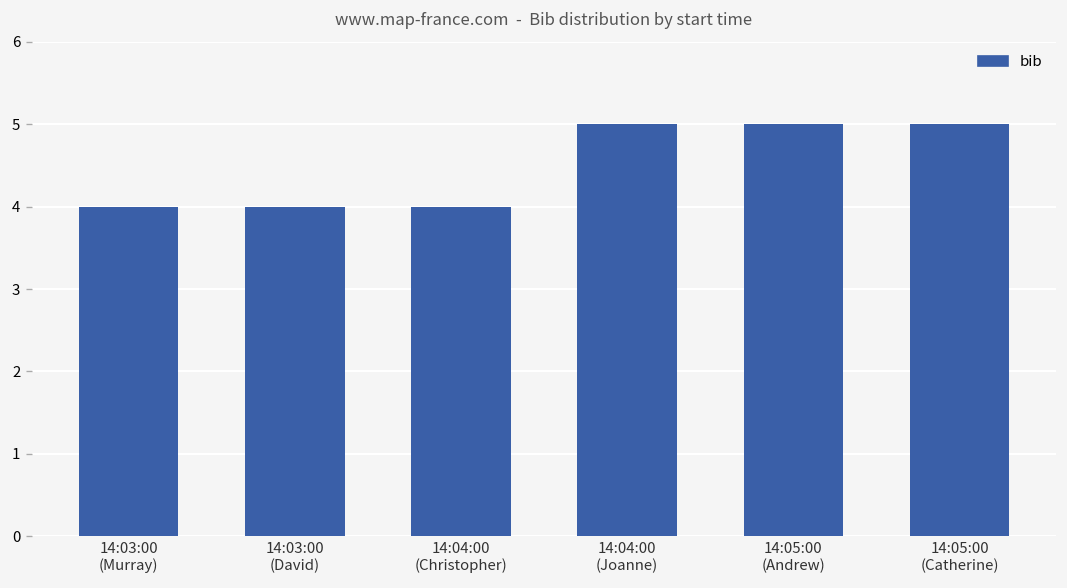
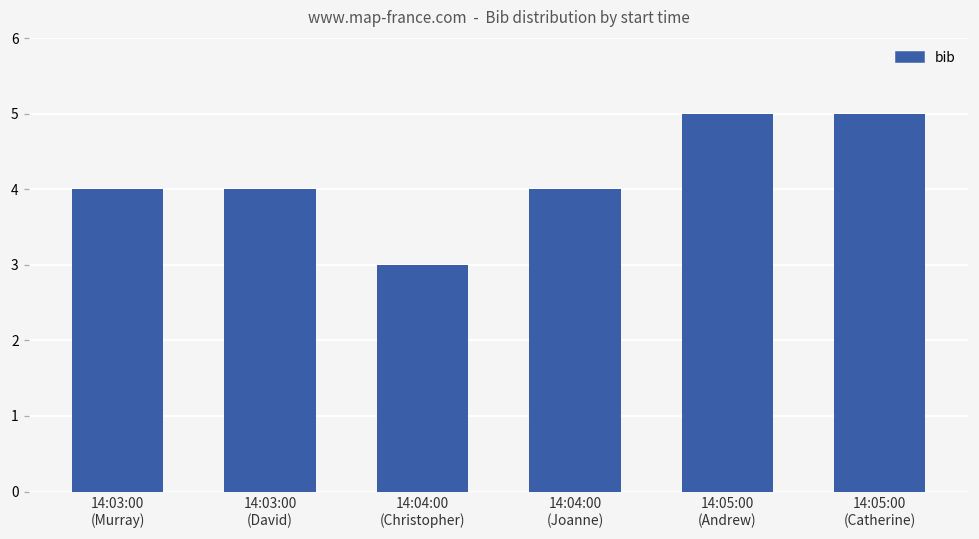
  {
    "14:03:00 (Murray)": 4,
    "14:03:00 (David)": 4,
-   "14:04:00 (Christopher)": 4,
-   "14:04:00 (Joanne)": 5,
+   "14:04:00 (Christopher)": 3,
+   "14:04:00 (Joanne)": 4,
    "14:05:00 (Andrew)": 5,
    "14:05:00 (Catherine)": 5
  }
